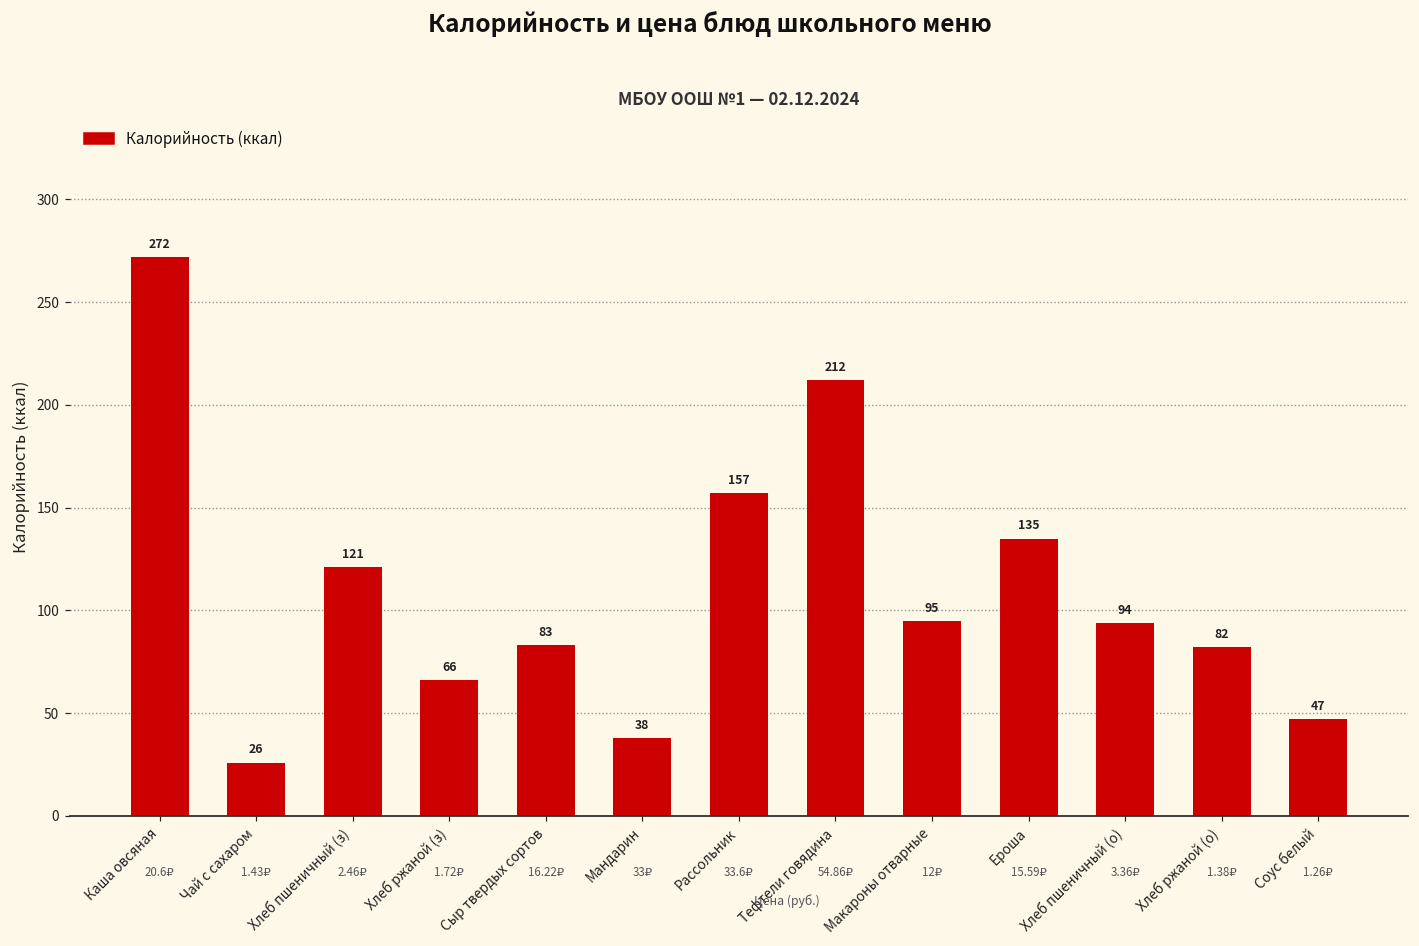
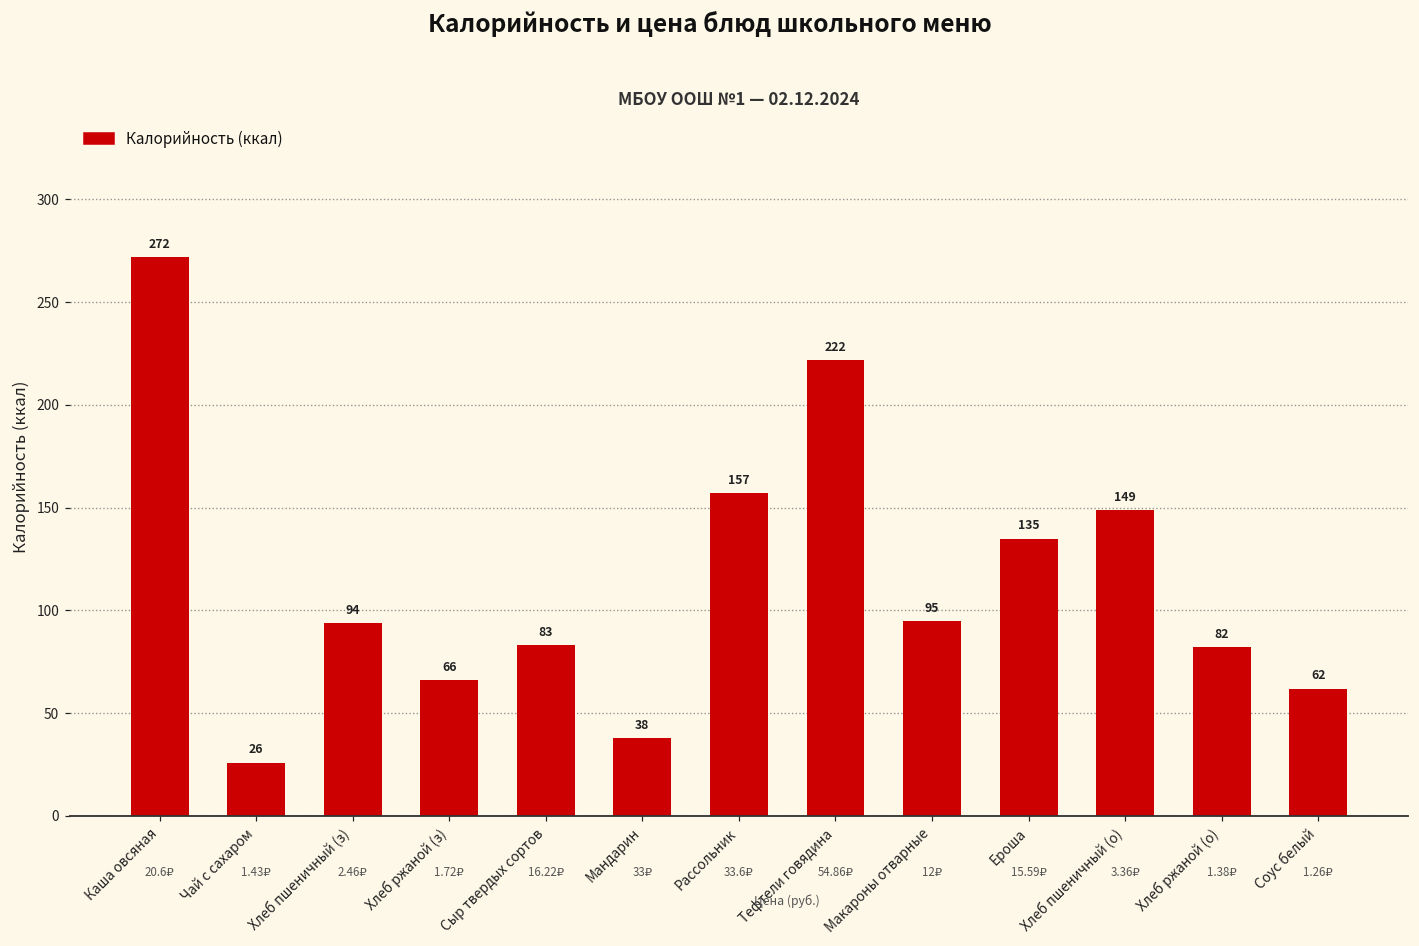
  {
    "Каша овсяная": 272,
    "Чай с сахаром": 26,
-   "Хлеб пшеничный (з)": 121,
+   "Хлеб пшеничный (з)": 94,
    "Хлеб ржаной (з)": 66,
    "Сыр твердых сортов": 83,
    "Мандарин": 38,
    "Рассольник": 157,
-   "Тефтели говядина": 212,
+   "Тефтели говядина": 222,
    "Макароны отварные": 95,
    "Ероша": 135,
-   "Хлеб пшеничный (о)": 94,
+   "Хлеб пшеничный (о)": 149,
    "Хлеб ржаной (о)": 82,
-   "Соус белый": 47
+   "Соус белый": 62
  }
